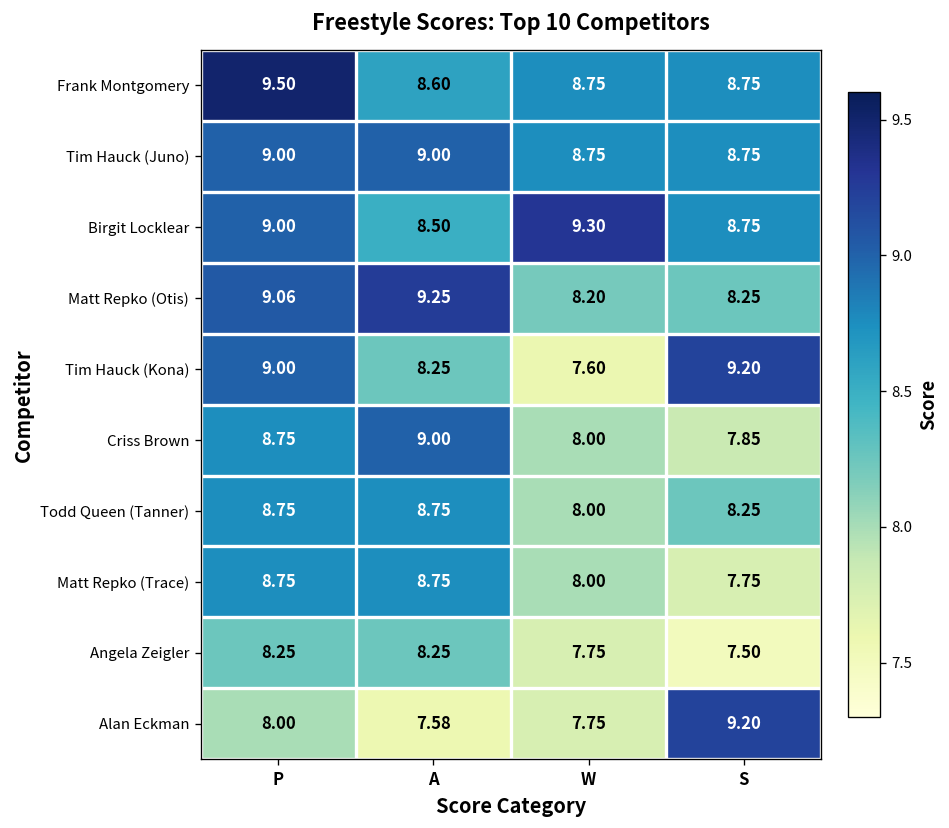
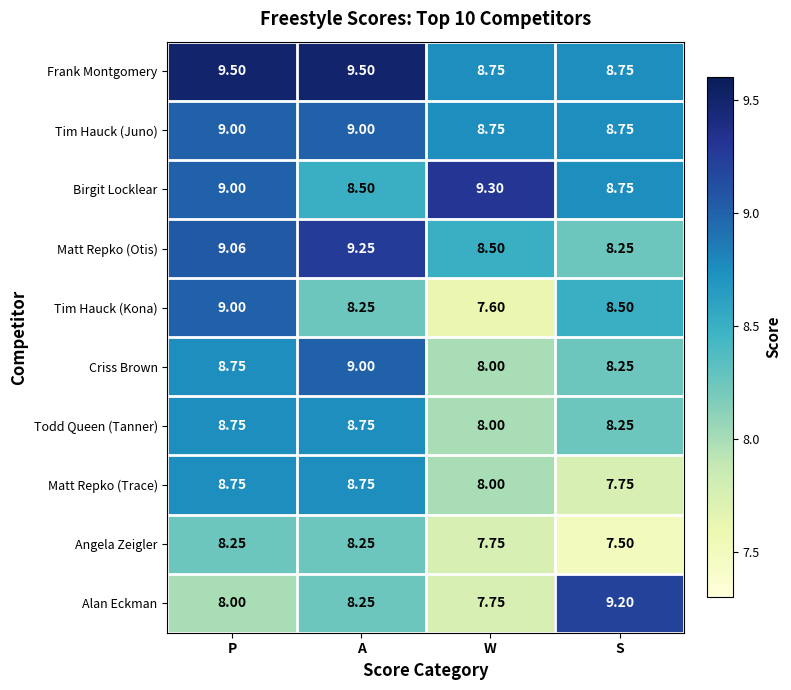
  {
    "Frank Montgomery": {
      "P": 9.50,
-     "A": 8.60,
+     "A": 9.50,
      "W": 8.75,
      "S": 8.75
    },
    "Tim Hauck (Juno)": {
      "P": 9.00,
      "A": 9.00,
      "W": 8.75,
      "S": 8.75
    },
    "Birgit Locklear": {
      "P": 9.00,
      "A": 8.50,
      "W": 9.30,
      "S": 8.75
    },
    "Matt Repko (Otis)": {
      "P": 9.06,
      "A": 9.25,
-     "W": 8.20,
+     "W": 8.50,
      "S": 8.25
    },
    "Tim Hauck (Kona)": {
      "P": 9.00,
      "A": 8.25,
      "W": 7.60,
-     "S": 9.20
+     "S": 8.50
    },
    "Criss Brown": {
      "P": 8.75,
      "A": 9.00,
      "W": 8.00,
-     "S": 7.85
+     "S": 8.25
    },
    "Todd Queen (Tanner)": {
      "P": 8.75,
      "A": 8.75,
      "W": 8.00,
      "S": 8.25
    },
    "Matt Repko (Trace)": {
      "P": 8.75,
      "A": 8.75,
      "W": 8.00,
      "S": 7.75
    },
    "Angela Zeigler": {
      "P": 8.25,
      "A": 8.25,
      "W": 7.75,
      "S": 7.50
    },
    "Alan Eckman": {
      "P": 8.00,
-     "A": 7.58,
+     "A": 8.25,
      "W": 7.75,
      "S": 9.20
    }
  }
